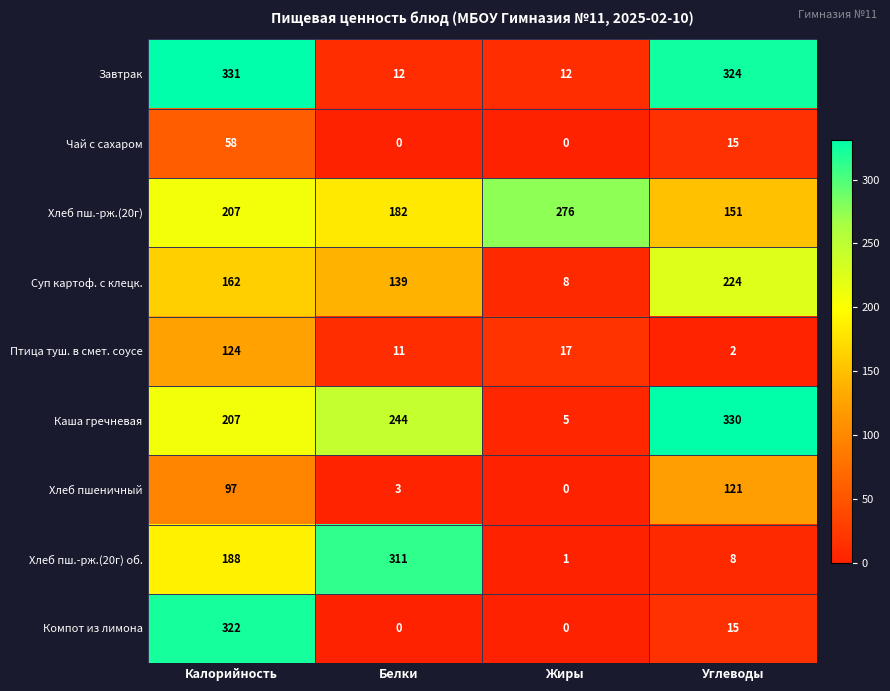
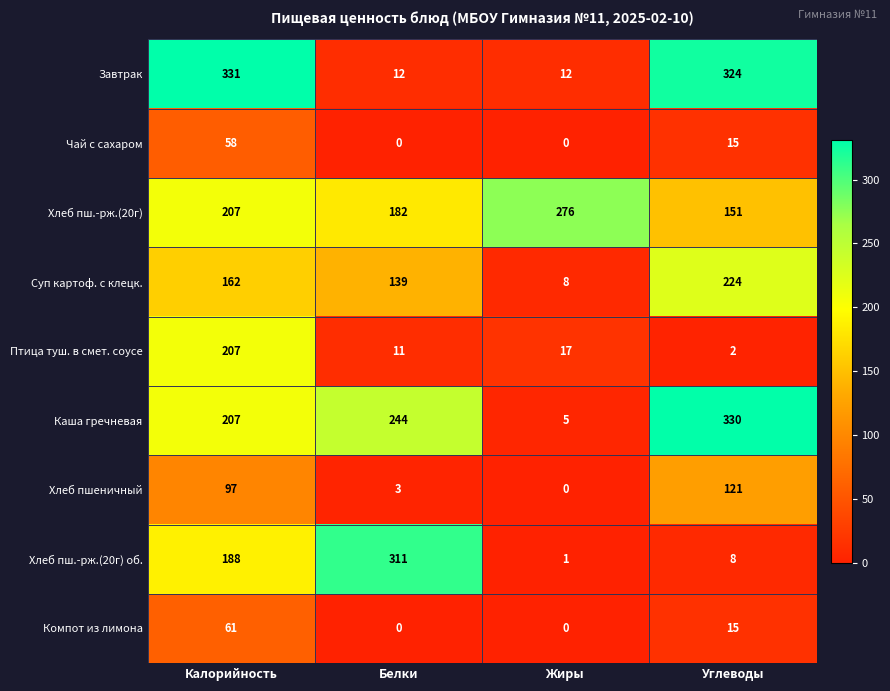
  {
    "Завтрак": {
      "Калорийность": 331,
      "Белки": 12,
      "Жиры": 12,
      "Углеводы": 324
    },
    "Чай с сахаром": {
      "Калорийность": 58,
      "Белки": 0,
      "Жиры": 0,
      "Углеводы": 15
    },
    "Хлеб пш.-рж.(20г)": {
      "Калорийность": 207,
      "Белки": 182,
      "Жиры": 276,
      "Углеводы": 151
    },
    "Суп картоф. с клецк.": {
      "Калорийность": 162,
      "Белки": 139,
      "Жиры": 8,
      "Углеводы": 224
    },
    "Птица туш. в смет. соусе": {
-     "Калорийность": 124,
+     "Калорийность": 207,
      "Белки": 11,
      "Жиры": 17,
      "Углеводы": 2
    },
    "Каша гречневая": {
      "Калорийность": 207,
      "Белки": 244,
      "Жиры": 5,
      "Углеводы": 330
    },
    "Хлеб пшеничный": {
      "Калорийность": 97,
      "Белки": 3,
      "Жиры": 0,
      "Углеводы": 121
    },
    "Хлеб пш.-рж.(20г) об.": {
      "Калорийность": 188,
      "Белки": 311,
      "Жиры": 1,
      "Углеводы": 8
    },
    "Компот из лимона": {
-     "Калорийность": 322,
+     "Калорийность": 61,
      "Белки": 0,
      "Жиры": 0,
      "Углеводы": 15
    }
  }
